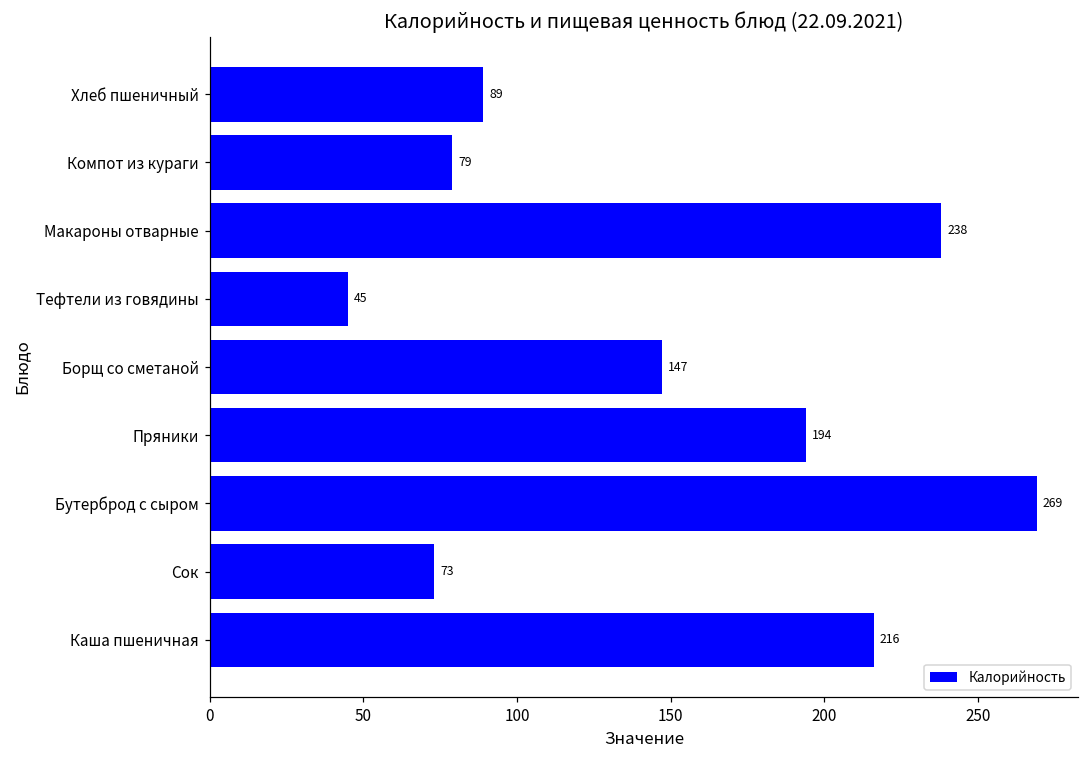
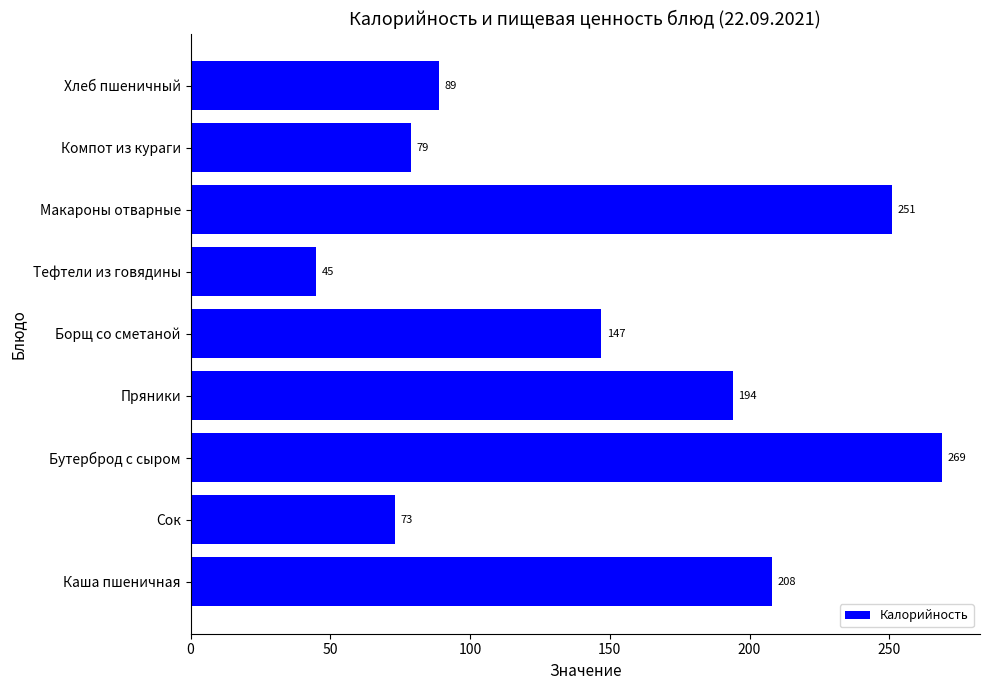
  {
    "Хлеб пшеничный": 89,
    "Компот из кураги": 79,
-   "Макароны отварные": 238,
+   "Макароны отварные": 251,
    "Тефтели из говядины": 45,
    "Борщ со сметаной": 147,
    "Пряники": 194,
    "Бутерброд с сыром": 269,
    "Сок": 73,
-   "Каша пшеничная": 216
+   "Каша пшеничная": 208
  }
